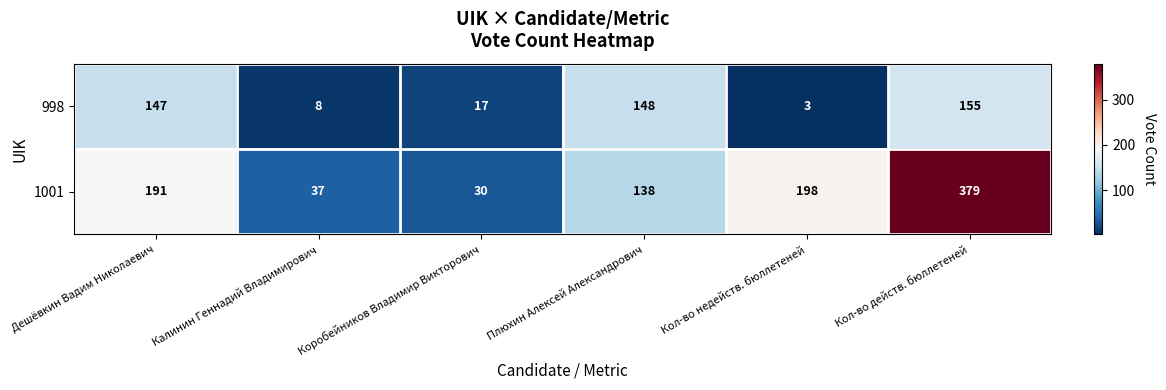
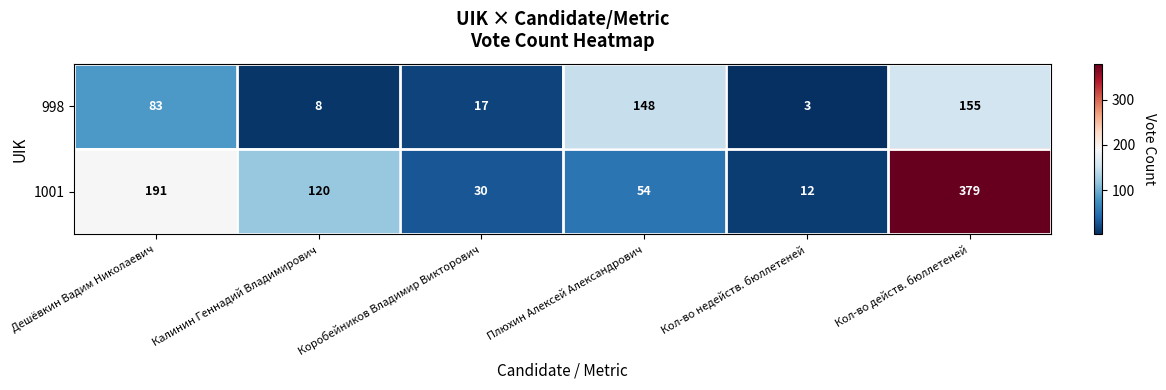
  {
    "998": {
-     "Дешёвкин Вадим Николаевич": 147,
+     "Дешёвкин Вадим Николаевич": 83,
      "Калинин Геннадий Владимирович": 8,
      "Коробейников Владимир Викторович": 17,
      "Плюхин Алексей Александрович": 148,
      "Кол-во недейств. бюллетеней": 3,
      "Кол-во действ. бюллетеней": 155
    },
    "1001": {
      "Дешёвкин Вадим Николаевич": 191,
-     "Калинин Геннадий Владимирович": 37,
+     "Калинин Геннадий Владимирович": 120,
      "Коробейников Владимир Викторович": 30,
-     "Плюхин Алексей Александрович": 138,
-     "Кол-во недейств. бюллетеней": 198,
+     "Плюхин Алексей Александрович": 54,
+     "Кол-во недейств. бюллетеней": 12,
      "Кол-во действ. бюллетеней": 379
    }
  }
